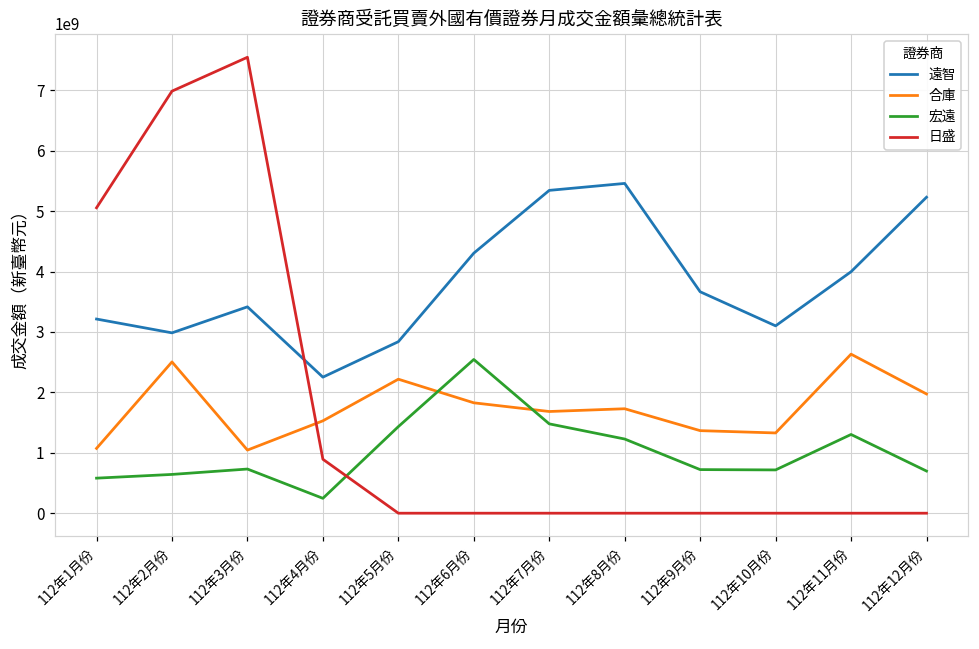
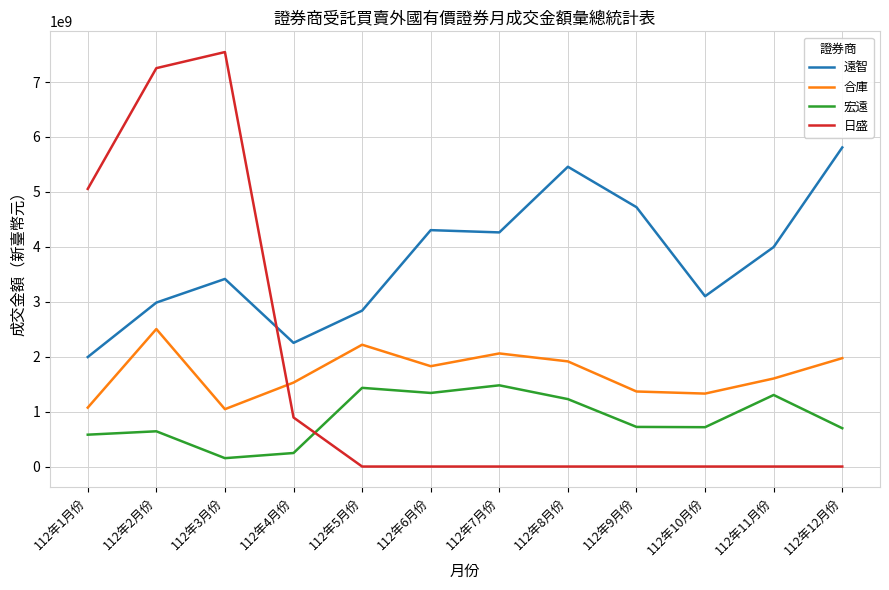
  {
    "遠智": {
-     "112年1月份": 3200000000,
+     "112年1月份": 2000000000,
      "112年2月份": 3000000000,
      "112年3月份": 3400000000,
      "112年4月份": 2300000000,
      "112年5月份": 2800000000,
      "112年6月份": 4300000000,
-     "112年7月份": 5300000000,
+     "112年7月份": 4300000000,
      "112年8月份": 5500000000,
-     "112年9月份": 3700000000,
+     "112年9月份": 4700000000,
      "112年10月份": 3100000000,
      "112年11月份": 4000000000,
-     "112年12月份": 5200000000
+     "112年12月份": 5800000000
    },
    "合庫": {
      "112年1月份": 1100000000,
      "112年2月份": 2500000000,
      "112年3月份": 1000000000,
      "112年4月份": 1500000000,
      "112年5月份": 2200000000,
      "112年6月份": 1800000000,
-     "112年7月份": 1700000000,
-     "112年8月份": 1700000000,
+     "112年7月份": 2100000000,
+     "112年8月份": 1900000000,
      "112年9月份": 1400000000,
      "112年10月份": 1300000000,
-     "112年11月份": 2600000000,
+     "112年11月份": 1600000000,
      "112年12月份": 2000000000
    },
    "宏遠": {
      "112年1月份": 600000000,
      "112年2月份": 600000000,
-     "112年3月份": 700000000,
+     "112年3月份": 200000000,
      "112年4月份": 200000000,
      "112年5月份": 1400000000,
-     "112年6月份": 2500000000,
+     "112年6月份": 1300000000,
      "112年7月份": 1500000000,
      "112年8月份": 1200000000,
      "112年9月份": 700000000,
      "112年10月份": 700000000,
      "112年11月份": 1300000000,
      "112年12月份": 700000000
    },
    "日盛": {
      "112年1月份": 5100000000,
-     "112年2月份": 7000000000,
+     "112年2月份": 7300000000,
      "112年3月份": 7500000000,
      "112年4月份": 900000000,
      "112年5月份": 0,
      "112年6月份": 0,
      "112年7月份": 0,
      "112年8月份": 0,
      "112年9月份": 0,
      "112年10月份": 0,
      "112年11月份": 0,
      "112年12月份": 0
    }
  }
